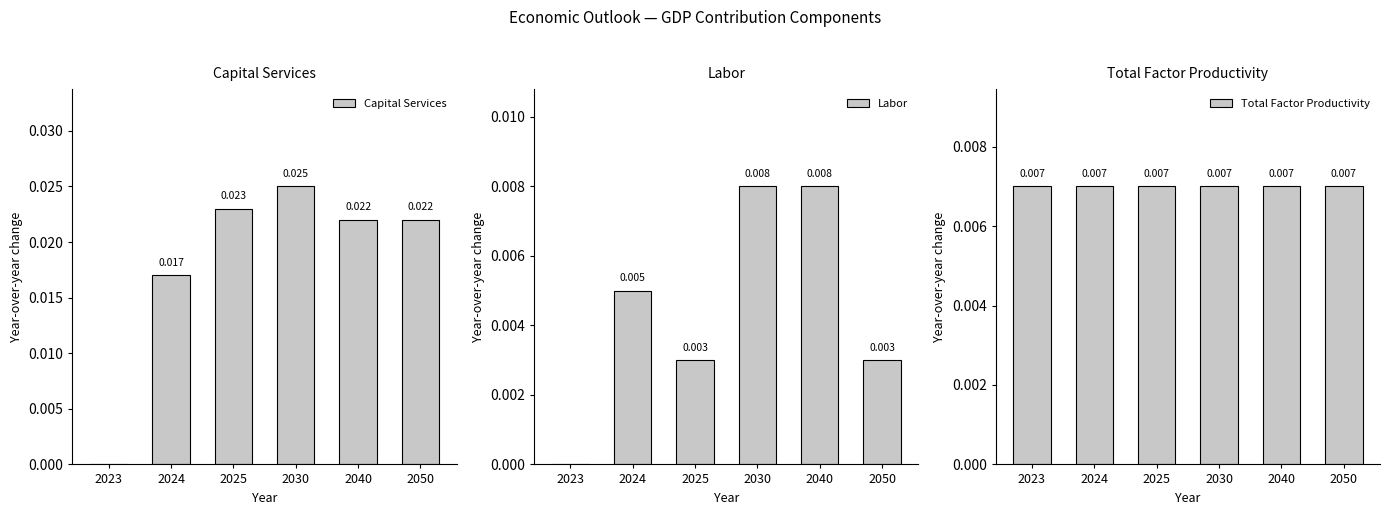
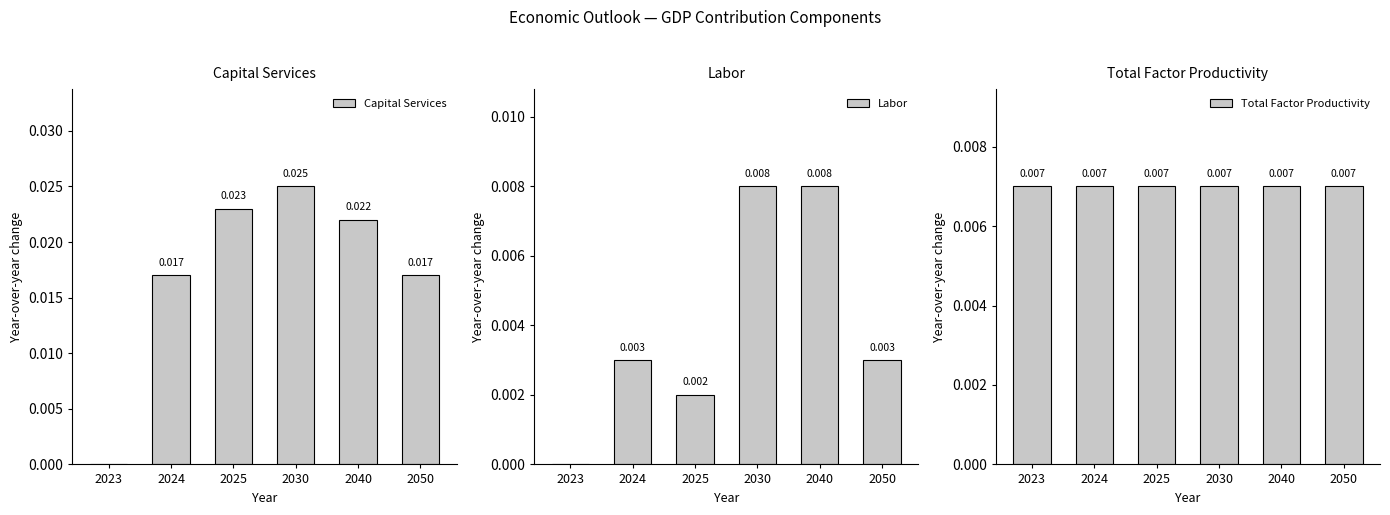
  {
    "Capital Services": {
      "2024": 0.017,
      "2025": 0.023,
      "2030": 0.025,
      "2040": 0.022,
-     "2050": 0.022
+     "2050": 0.017
    },
    "Labor": {
-     "2024": 0.005,
-     "2025": 0.003,
+     "2024": 0.003,
+     "2025": 0.002,
      "2030": 0.008,
      "2040": 0.008,
      "2050": 0.003
    },
    "Total Factor Productivity": {
      "2023": 0.007,
      "2024": 0.007,
      "2025": 0.007,
      "2030": 0.007,
      "2040": 0.007,
      "2050": 0.007
    }
  }
